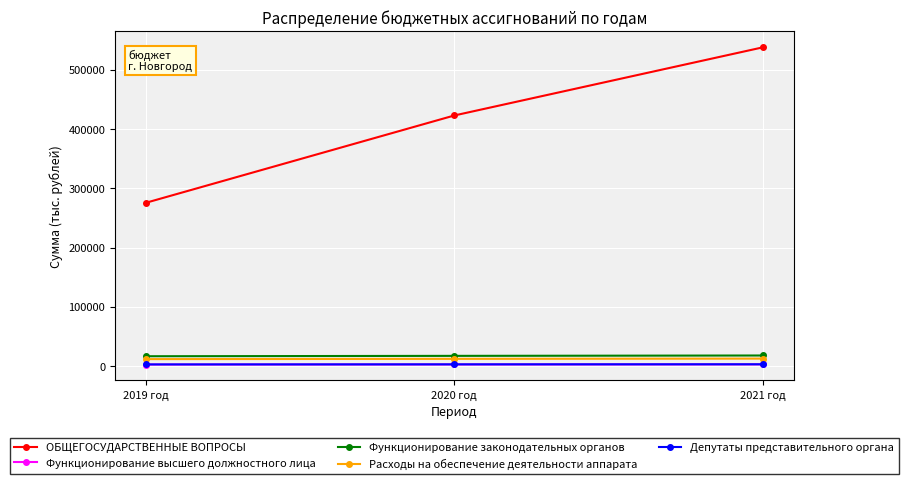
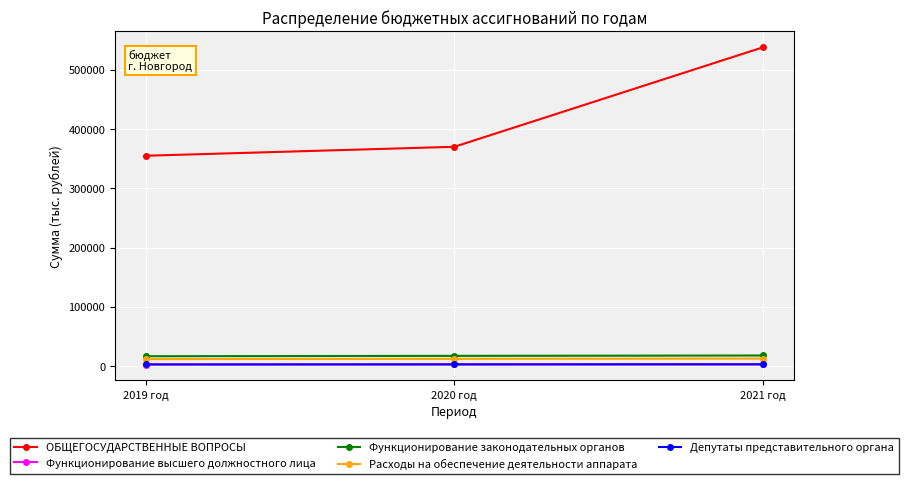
  {
    "ОБЩЕГОСУДАРСТВЕННЫЕ ВОПРОСЫ": {
-     "2019 год": 280000,
-     "2020 год": 420000,
+     "2019 год": 350000,
+     "2020 год": 370000,
      "2021 год": 540000
    },
    "Депутаты представительного органа": {
      "2019 год": 0,
      "2020 год": 0,
      "2021 год": 0
    },
    "Функционирование законодательных органов": {
      "2019 год": 20000,
      "2020 год": 20000,
      "2021 год": 20000
    },
    "Расходы на обеспечение деятельности аппарата": {
      "2019 год": 10000,
      "2020 год": 10000,
      "2021 год": 10000
    }
  }
